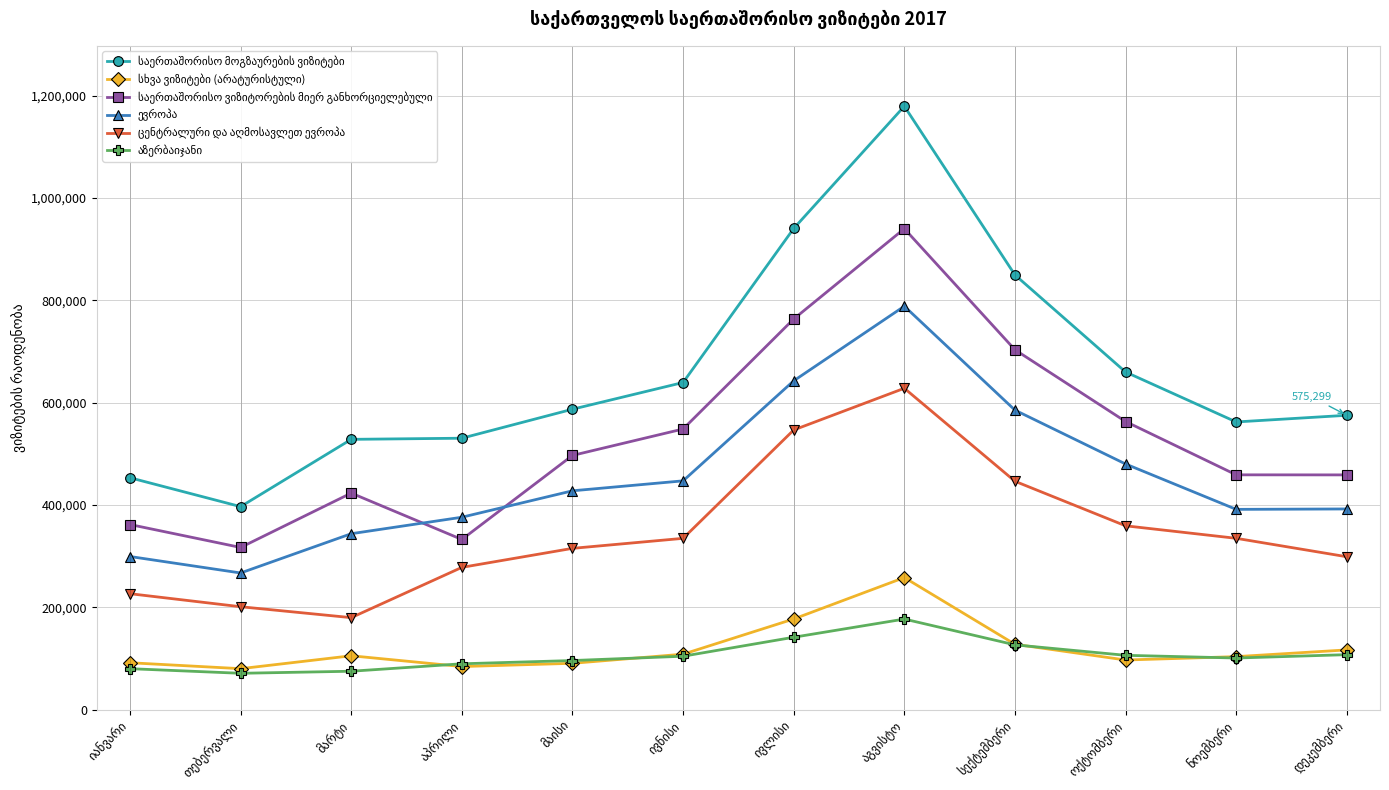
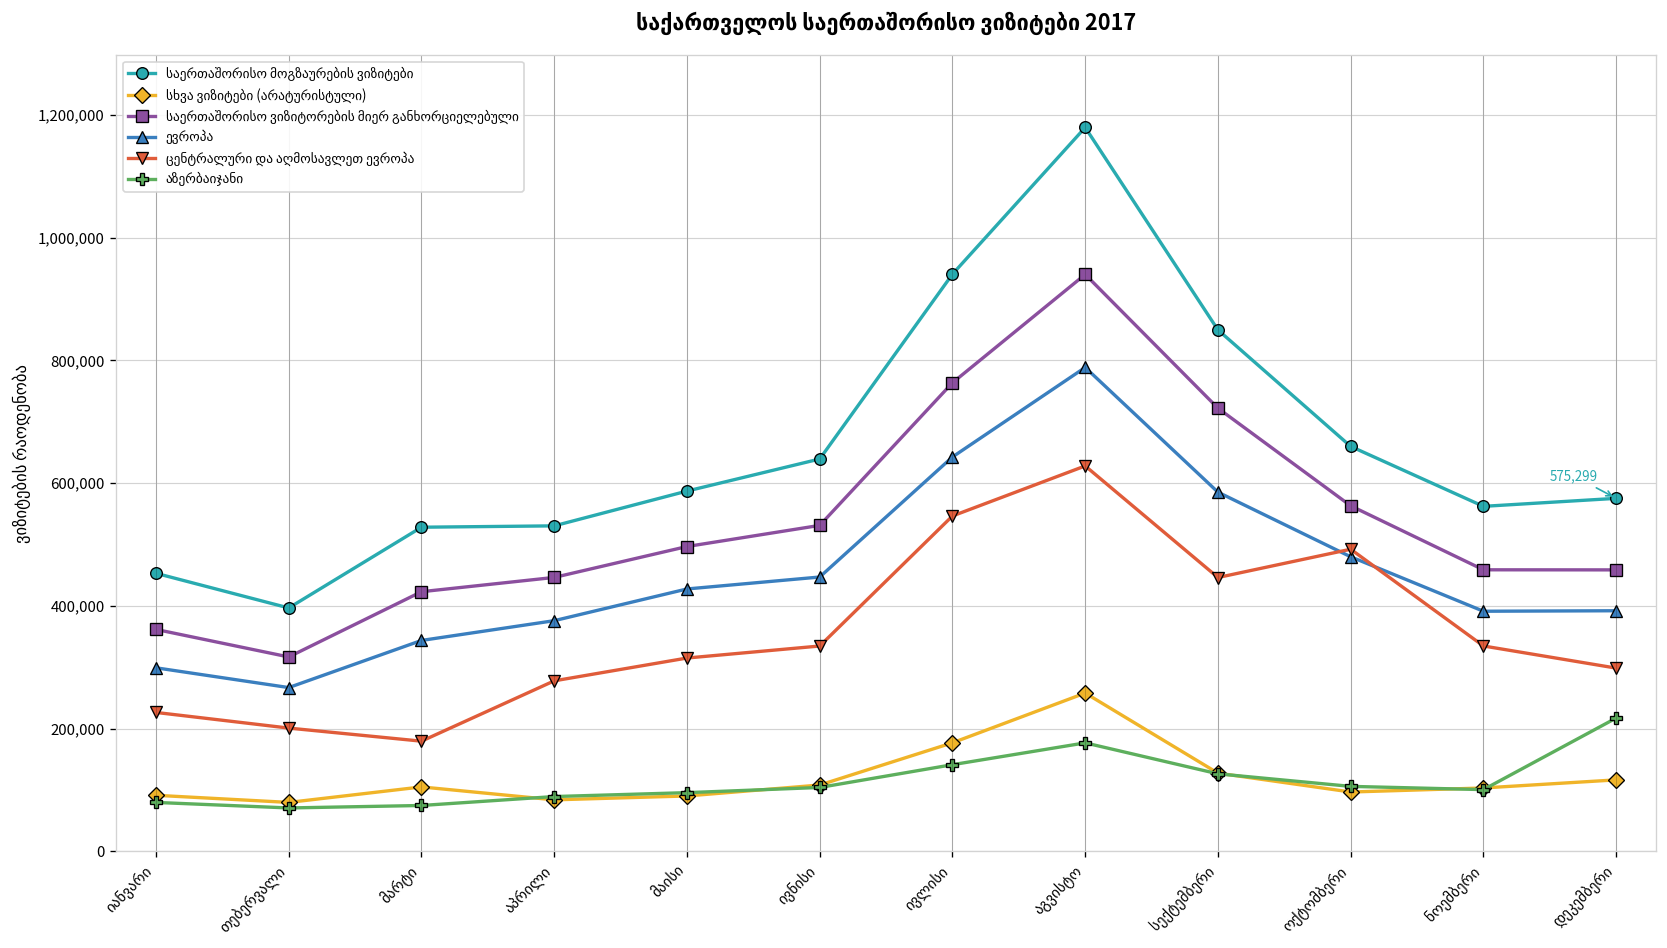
  {
    "სხვა ვიზიტები (არატურისტული)": {
      "იანვარი": "90,000",
      "თებერვალი": "80,000",
      "მარტი": "110,000",
      "აპრილი": "80,000",
      "მაისი": "90,000",
      "ივლისი": "180,000",
      "აგვისტო": "260,000",
      "ოქტომბერი": "100,000",
      "დეკემბერი": "120,000"
    },
    "საერთაშორისო ვიზიტორების მიერ განხორციელებული": {
      "იანვარი": "360,000",
      "თებერვალი": "320,000",
      "მარტი": "420,000",
-     "აპრილი": "330,000",
+     "აპრილი": "450,000",
      "მაისი": "500,000",
-     "ივნისი": "550,000",
+     "ივნისი": "530,000",
      "ივლისი": "760,000",
      "აგვისტო": "940,000",
-     "სექტემბერი": "700,000",
+     "სექტემბერი": "720,000",
      "ოქტომბერი": "560,000",
      "ნოემბერი": "460,000",
      "დეკემბერი": "460,000"
    },
    "ცენტრალური და აღმოსავლეთ ევროპა": {
      "იანვარი": "230,000",
      "თებერვალი": "200,000",
      "მარტი": "180,000",
      "აპრილი": "280,000",
      "მაისი": "320,000",
      "ივნისი": "330,000",
      "ივლისი": "550,000",
      "აგვისტო": "630,000",
      "სექტემბერი": "450,000",
-     "ოქტომბერი": "360,000",
+     "ოქტომბერი": "490,000",
      "ნოემბერი": "330,000",
      "დეკემბერი": "300,000"
    },
    "აზერბაიჯანი": {
      "იანვარი": "80,000",
      "თებერვალი": "70,000",
      "მარტი": "70,000",
      "აპრილი": "90,000",
      "მაისი": "100,000",
      "ივლისი": "140,000",
      "აგვისტო": "180,000",
      "ოქტომბერი": "110,000",
-     "დეკემბერი": "110,000"
+     "დეკემბერი": "220,000"
    }
  }
